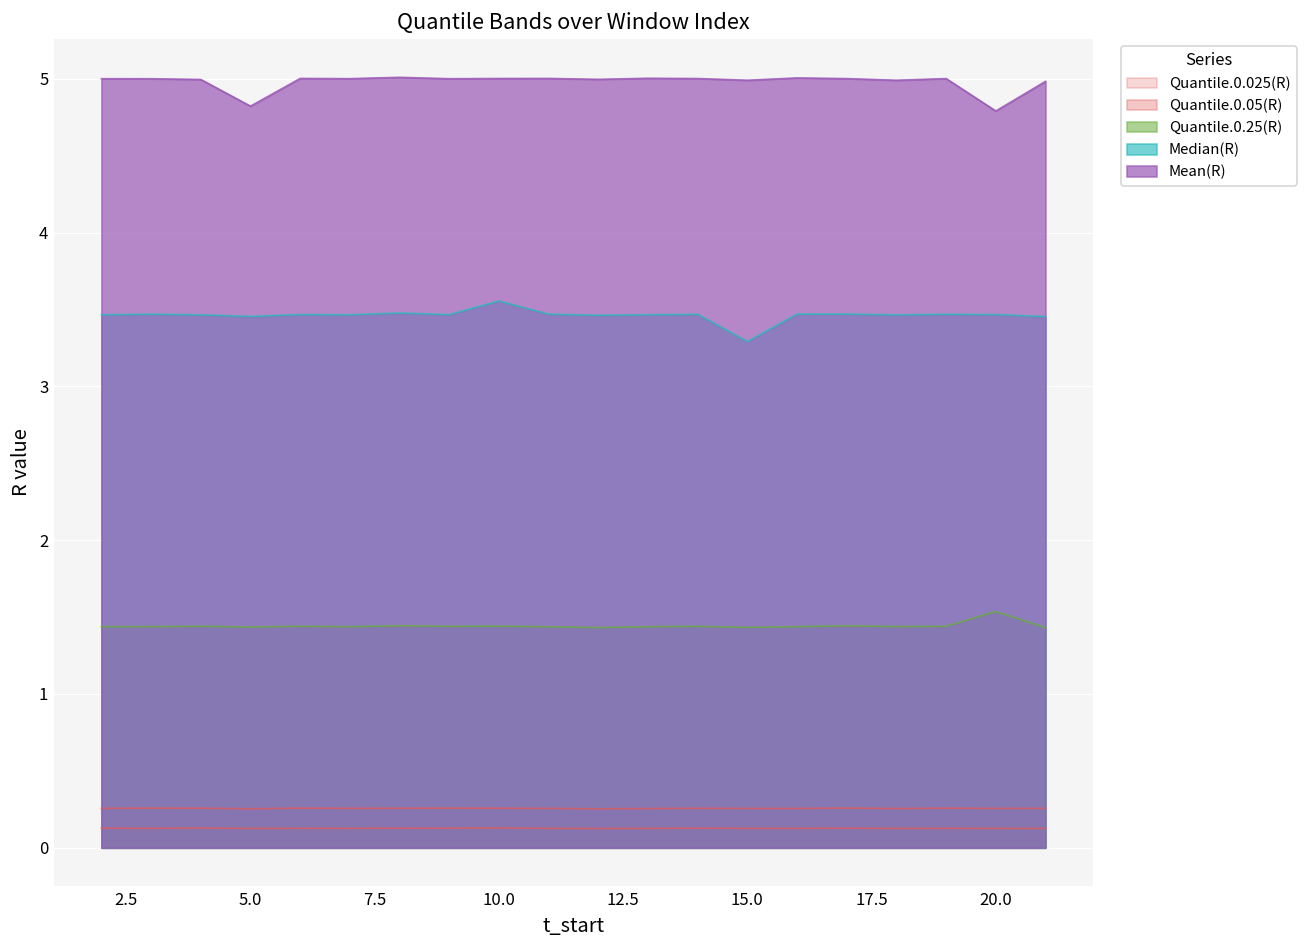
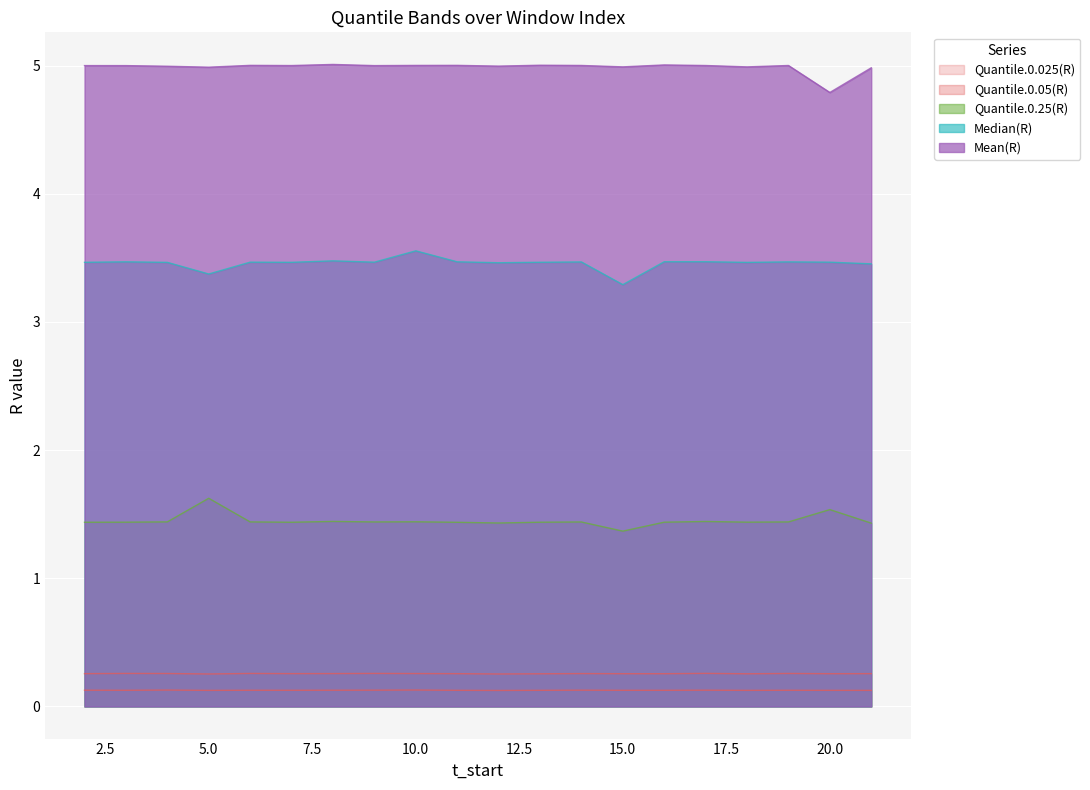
  {
    "Quantile.0.25(R)": {
-     "5.0": 1.44,
+     "5.0": 1.62,
      "10.0": 1.44,
-     "15.0": 1.43,
+     "15.0": 1.37,
      "20.0": 1.54
    },
    "Median(R)": {
-     "5.0": 3.45,
+     "5.0": 3.37,
      "10.0": 3.56,
      "15.0": 3.29,
      "20.0": 3.47
    },
    "Mean(R)": {
-     "5.0": 4.82,
+     "5.0": 4.99,
      "10.0": 5.00,
      "15.0": 4.99,
      "20.0": 4.79
    }
  }
